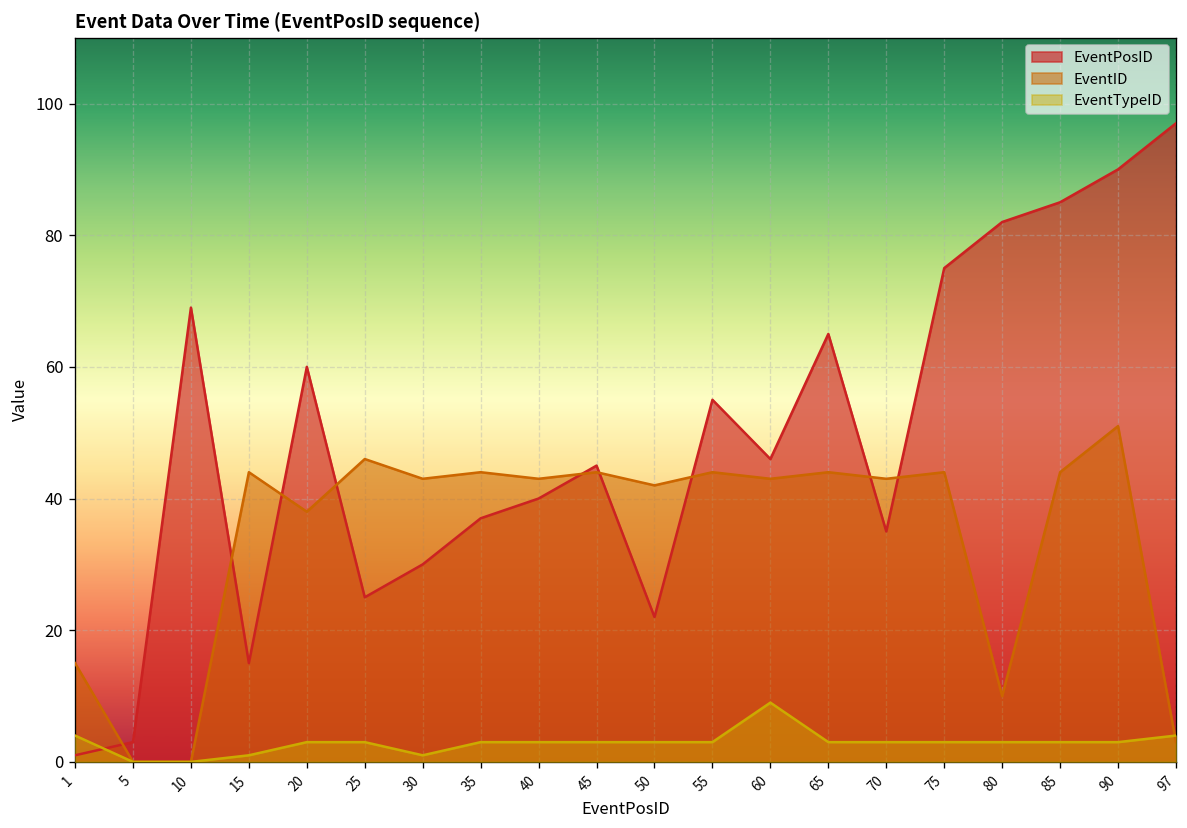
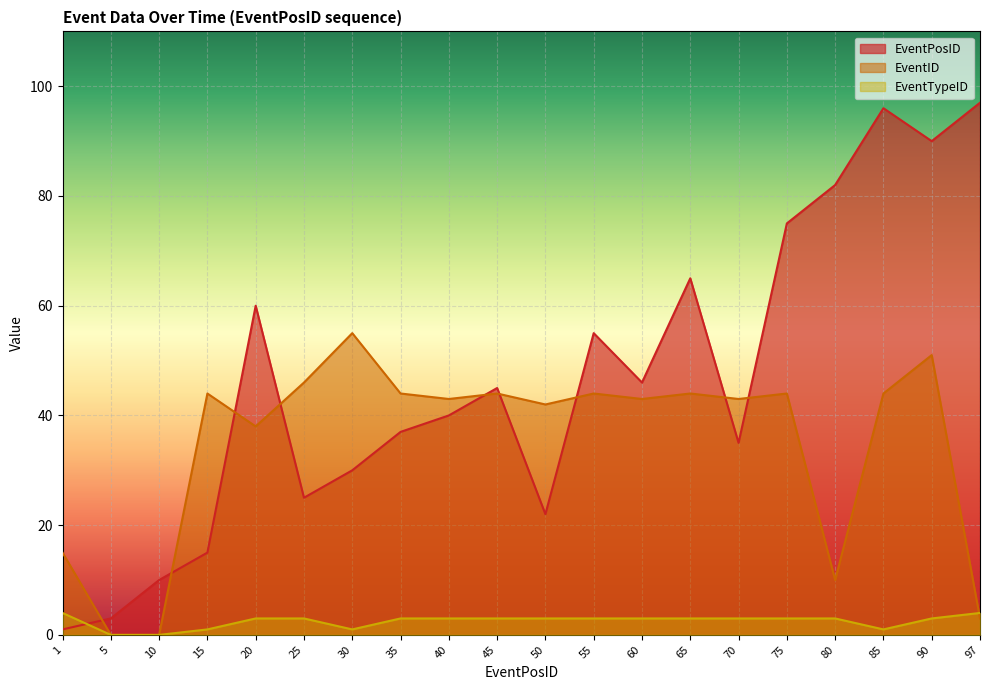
  {
    "EventPosID": {
      "1": 1,
      "5": 3,
-     "10": 69,
+     "10": 10,
      "15": 15,
      "20": 60,
      "25": 25,
      "30": 30,
      "35": 37,
      "40": 40,
      "45": 45,
      "50": 22,
      "55": 55,
      "60": 46,
      "65": 65,
      "70": 35,
      "75": 75,
      "80": 82,
-     "85": 85,
+     "85": 96,
      "90": 90,
      "97": 97
    },
    "EventID": {
      "1": 15,
      "15": 44,
      "20": 38,
      "25": 46,
-     "30": 43,
+     "30": 55,
      "35": 44,
      "40": 43,
      "45": 44,
      "50": 42,
      "55": 44,
      "60": 43,
      "65": 44,
      "70": 43,
      "75": 44,
      "80": 10,
      "85": 44,
      "90": 51,
      "97": 3
    },
    "EventTypeID": {
      "1": 4,
      "15": 1,
      "20": 3,
      "25": 3,
      "30": 1,
      "35": 3,
      "40": 3,
      "45": 3,
      "50": 3,
      "55": 3,
-     "60": 9,
+     "60": 3,
      "65": 3,
      "70": 3,
      "75": 3,
      "80": 3,
-     "85": 3,
+     "85": 1,
      "90": 3,
      "97": 4
    }
  }
